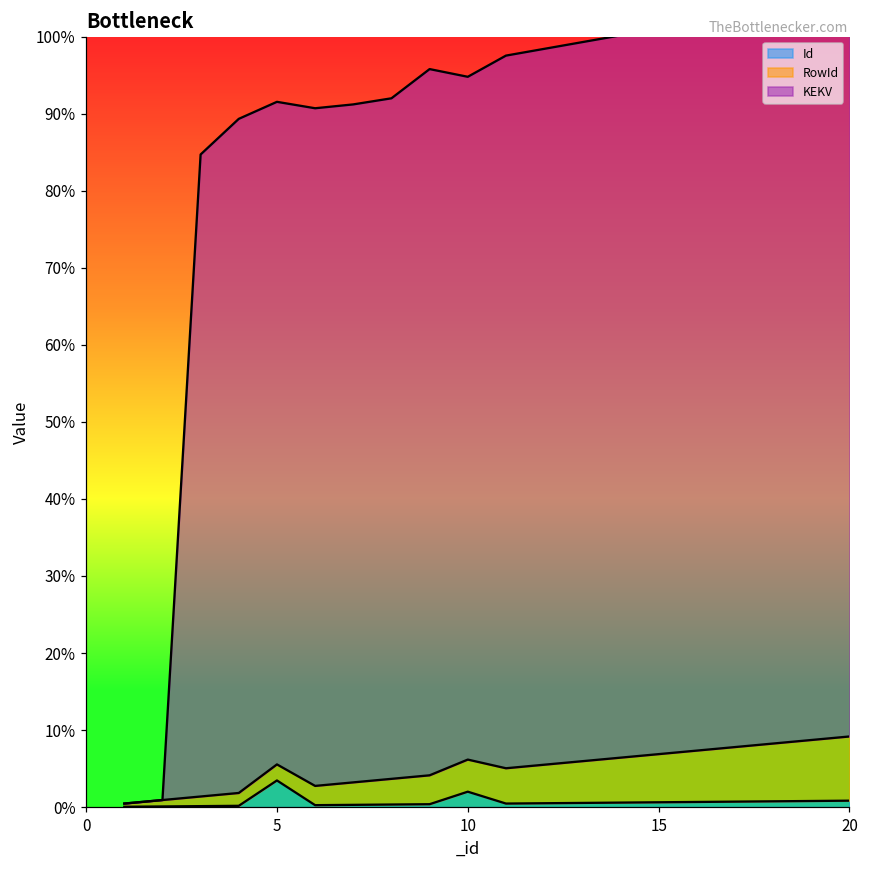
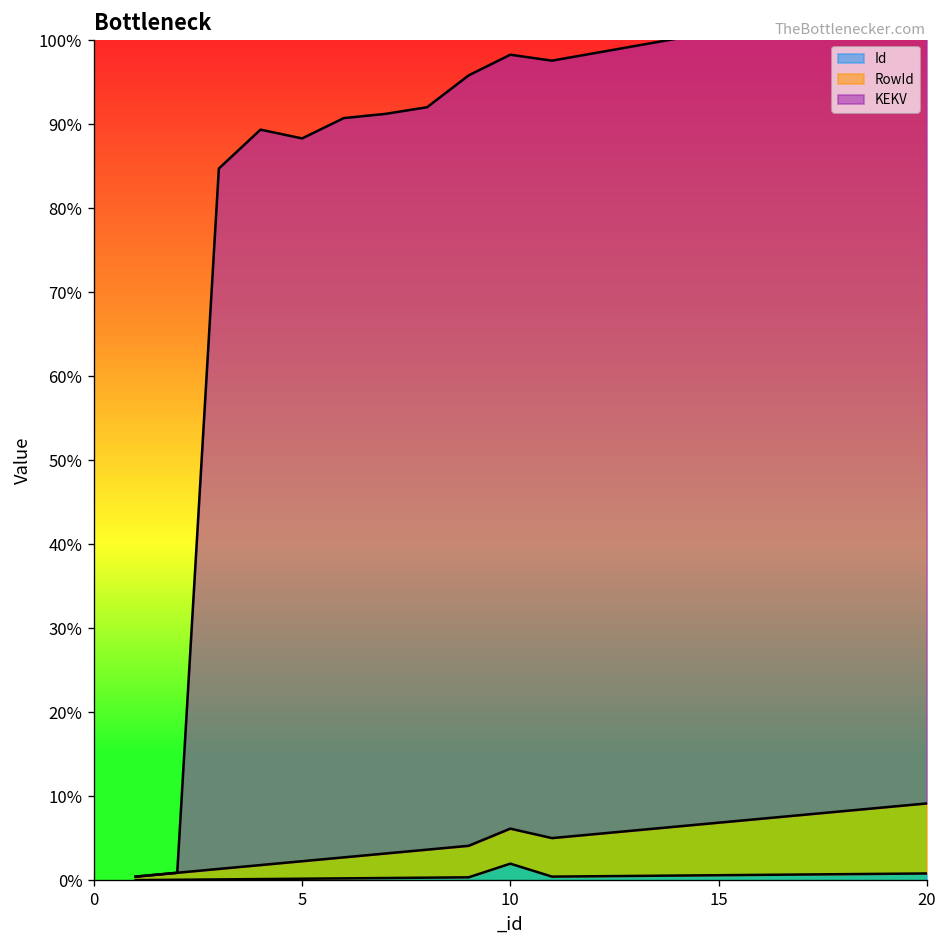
  {
    "Id": {
-     "5": "3%",
+     "5": "0%",
      "10": "2%",
      "15": "1%",
      "20": "1%"
    },
    "RowId": {
      "5": "2%",
      "10": "4%",
      "15": "6%",
      "20": "8%"
    },
    "KEKV": {
      "5": "86%",
-     "10": "89%"
+     "10": "92%"
    }
  }
